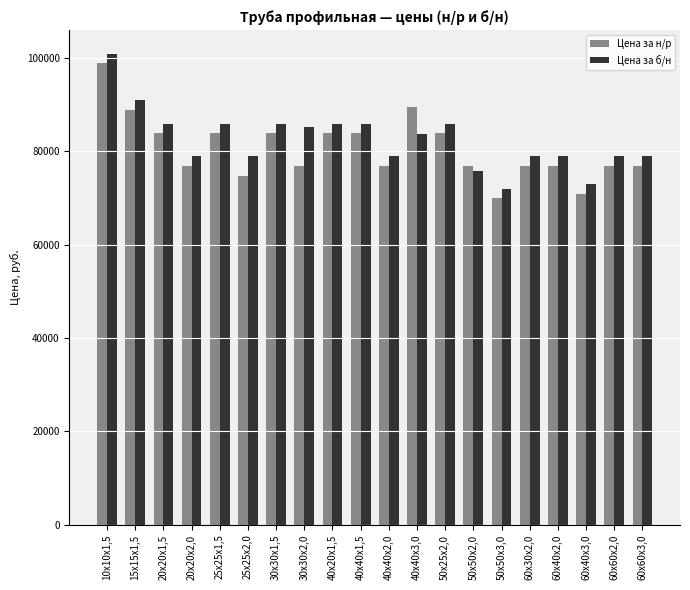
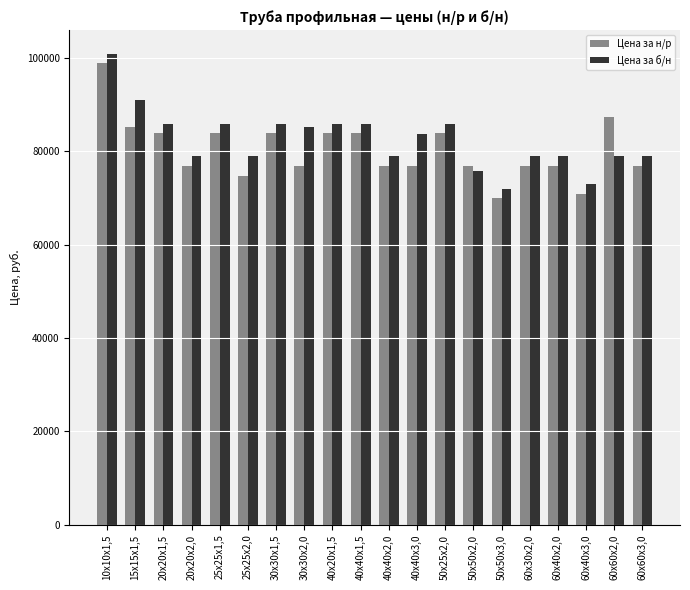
  {
    "Цена за н/р": {
      "10х10х1,5": 99000,
-     "15х15х1,5": 89000,
+     "15х15х1,5": 85000,
      "20х20х1,5": 84000,
      "20х20х2,0": 77000,
      "25х25х1,5": 84000,
      "25х25х2,0": 75000,
      "30х30х1,5": 84000,
      "30х30х2,0": 77000,
      "40х20х1,5": 84000,
      "40х40х1,5": 84000,
      "40х40х2,0": 77000,
-     "40х40х3,0": 89000,
+     "40х40х3,0": 77000,
      "50х25х2,0": 84000,
      "50х50х2,0": 77000,
      "50х50х3,0": 70000,
      "60х30х2,0": 77000,
      "60х40х2,0": 77000,
      "60х40х3,0": 71000,
-     "60х60х2,0": 77000,
+     "60х60х2,0": 87000,
      "60х60х3,0": 77000
    },
    "Цена за б/н": {
      "10х10х1,5": 101000,
      "15х15х1,5": 91000,
      "20х20х1,5": 86000,
      "20х20х2,0": 79000,
      "25х25х1,5": 86000,
      "25х25х2,0": 79000,
      "30х30х1,5": 86000,
      "30х30х2,0": 85000,
      "40х20х1,5": 86000,
      "40х40х1,5": 86000,
      "40х40х2,0": 79000,
      "40х40х3,0": 84000,
      "50х25х2,0": 86000,
      "50х50х2,0": 76000,
      "50х50х3,0": 72000,
      "60х30х2,0": 79000,
      "60х40х2,0": 79000,
      "60х40х3,0": 73000,
      "60х60х2,0": 79000,
      "60х60х3,0": 79000
    }
  }
